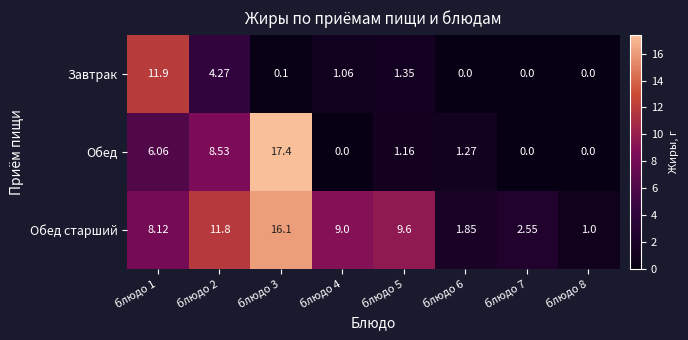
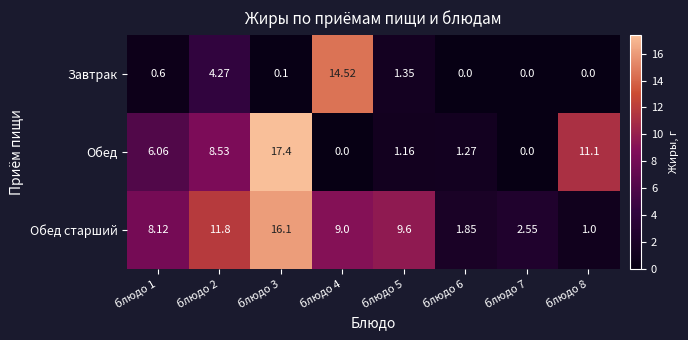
  {
    "Завтрак": {
-     "блюдо 1": 11.9,
+     "блюдо 1": 0.6,
      "блюдо 2": 4.27,
      "блюдо 3": 0.1,
-     "блюдо 4": 1.06,
+     "блюдо 4": 14.52,
      "блюдо 5": 1.35,
      "блюдо 6": 0.0,
      "блюдо 7": 0.0,
      "блюдо 8": 0.0
    },
    "Обед": {
      "блюдо 1": 6.06,
      "блюдо 2": 8.53,
      "блюдо 3": 17.4,
      "блюдо 4": 0.0,
      "блюдо 5": 1.16,
      "блюдо 6": 1.27,
      "блюдо 7": 0.0,
-     "блюдо 8": 0.0
+     "блюдо 8": 11.1
    },
    "Обед старший": {
      "блюдо 1": 8.12,
      "блюдо 2": 11.8,
      "блюдо 3": 16.1,
      "блюдо 4": 9.0,
      "блюдо 5": 9.6,
      "блюдо 6": 1.85,
      "блюдо 7": 2.55,
      "блюдо 8": 1.0
    }
  }
